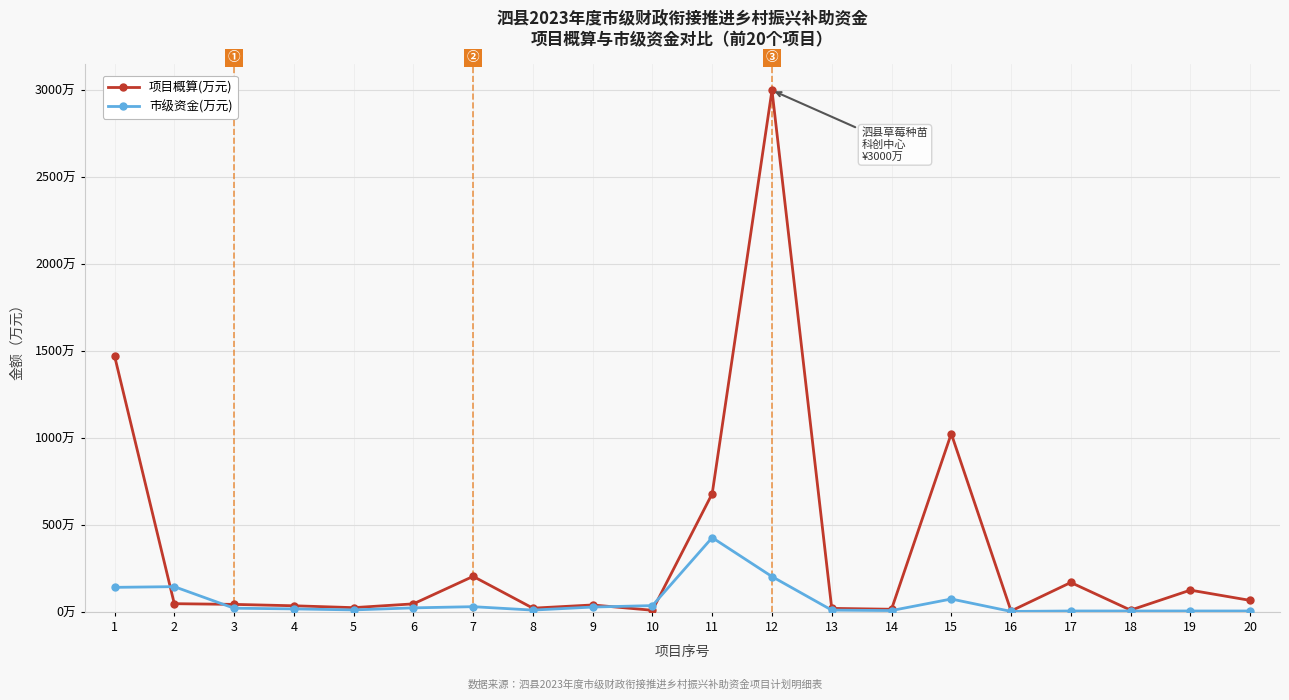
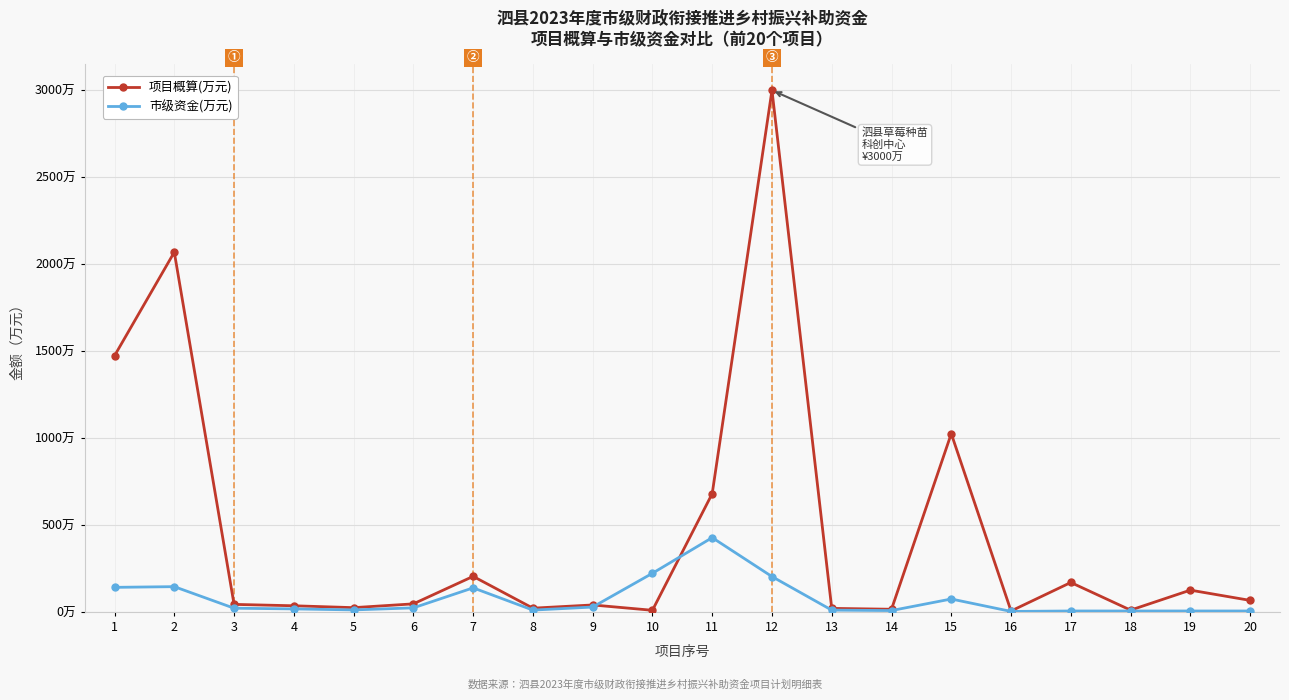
  {
    "项目概算(万元)": {
      "1": "1470万",
-     "2": "50万",
+     "2": "2070万",
      "3": "40万",
      "4": "40万",
      "6": "50万",
      "7": "200万",
      "10": "10万",
      "11": "680万",
      "15": "1030万",
      "17": "170万",
      "19": "130万",
      "20": "70万"
    },
    "市级资金(万元)": {
      "1": "140万",
      "2": "150万",
      "3": "20万",
      "4": "20万",
      "6": "20万",
-     "7": "30万",
-     "10": "40万",
+     "7": "140万",
+     "10": "220万",
      "11": "430万",
      "12": "200万",
      "15": "70万",
      "17": "10万",
      "19": "10万",
      "20": "10万"
    }
  }
